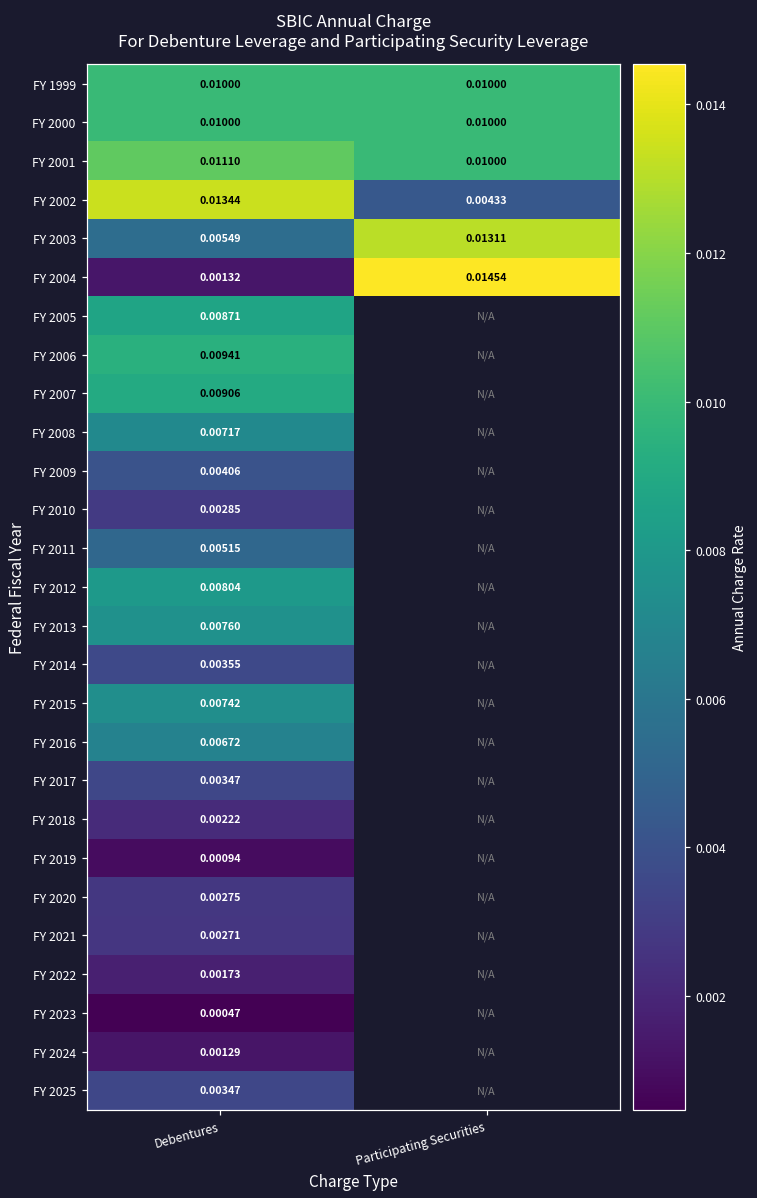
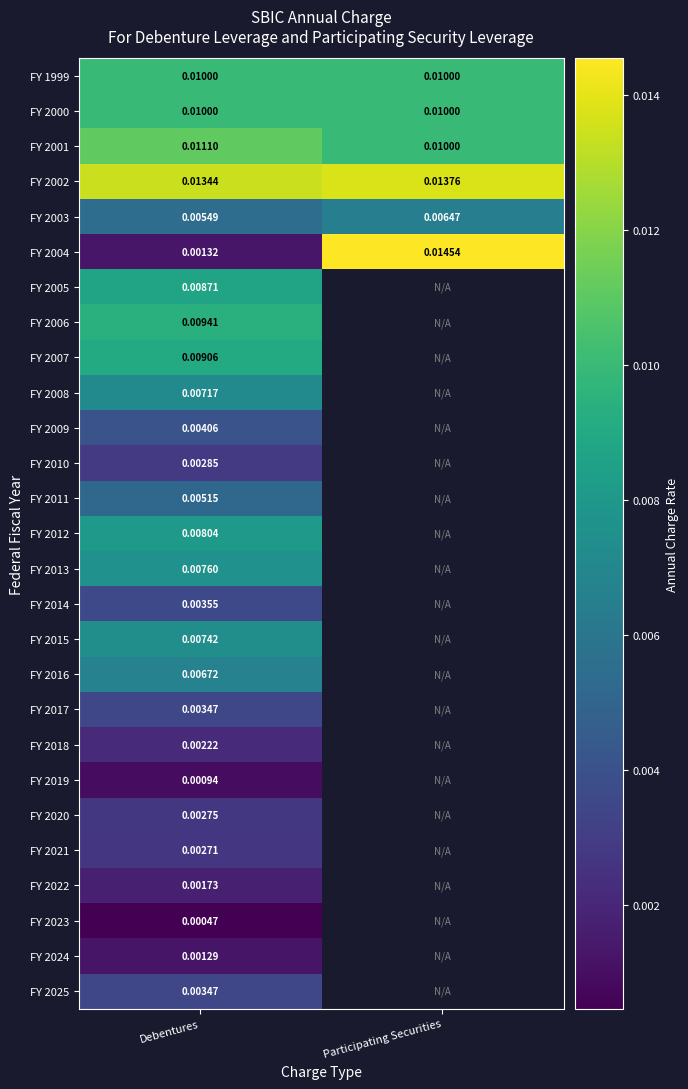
  {
    "FY 1999": {
      "Debentures": 0.01000,
      "Participating Securities": 0.01000
    },
    "FY 2000": {
      "Debentures": 0.01000,
      "Participating Securities": 0.01000
    },
    "FY 2001": {
      "Debentures": 0.01110,
      "Participating Securities": 0.01000
    },
    "FY 2002": {
      "Debentures": 0.01344,
-     "Participating Securities": 0.00433
+     "Participating Securities": 0.01376
    },
    "FY 2003": {
      "Debentures": 0.00549,
-     "Participating Securities": 0.01311
+     "Participating Securities": 0.00647
    },
    "FY 2004": {
      "Debentures": 0.00132,
      "Participating Securities": 0.01454
    },
    "FY 2005": {
      "Debentures": 0.00871
    },
    "FY 2006": {
      "Debentures": 0.00941
    },
    "FY 2007": {
      "Debentures": 0.00906
    },
    "FY 2008": {
      "Debentures": 0.00717
    },
    "FY 2009": {
      "Debentures": 0.00406
    },
    "FY 2010": {
      "Debentures": 0.00285
    },
    "FY 2011": {
      "Debentures": 0.00515
    },
    "FY 2012": {
      "Debentures": 0.00804
    },
    "FY 2013": {
      "Debentures": 0.00760
    },
    "FY 2014": {
      "Debentures": 0.00355
    },
    "FY 2015": {
      "Debentures": 0.00742
    },
    "FY 2016": {
      "Debentures": 0.00672
    },
    "FY 2017": {
      "Debentures": 0.00347
    },
    "FY 2018": {
      "Debentures": 0.00222
    },
    "FY 2019": {
      "Debentures": 0.00094
    },
    "FY 2020": {
      "Debentures": 0.00275
    },
    "FY 2021": {
      "Debentures": 0.00271
    },
    "FY 2022": {
      "Debentures": 0.00173
    },
    "FY 2023": {
      "Debentures": 0.00047
    },
    "FY 2024": {
      "Debentures": 0.00129
    },
    "FY 2025": {
      "Debentures": 0.00347
    }
  }
